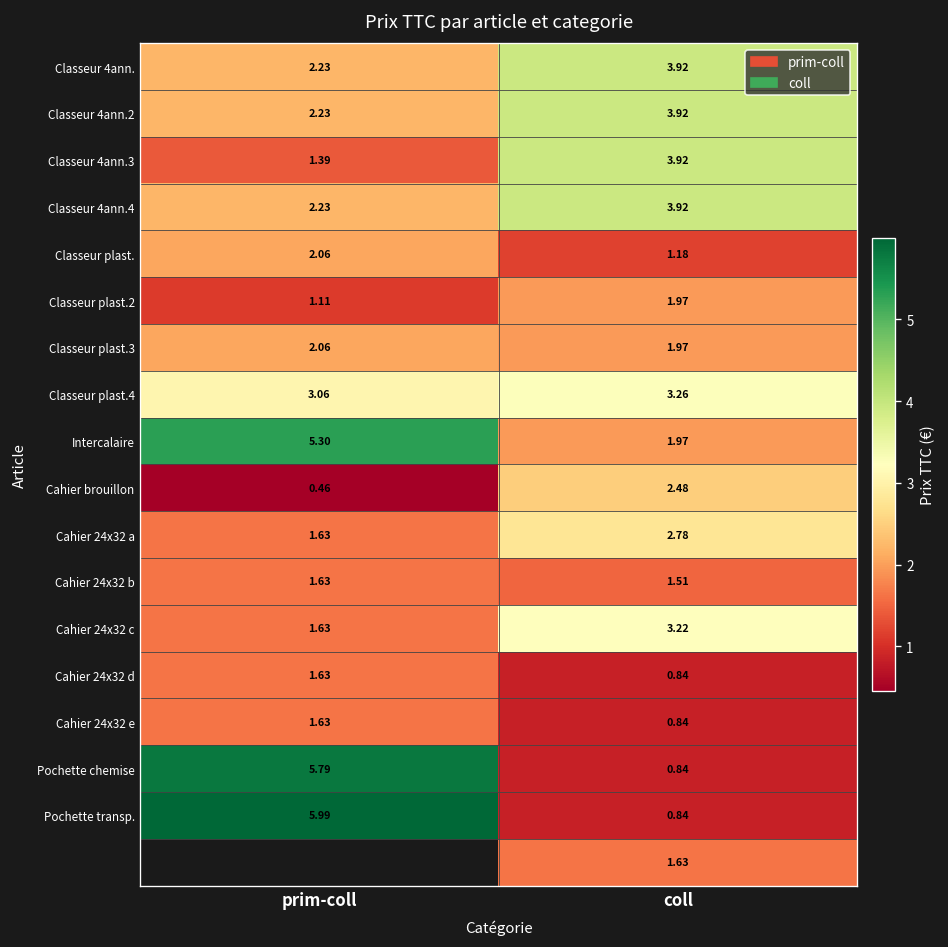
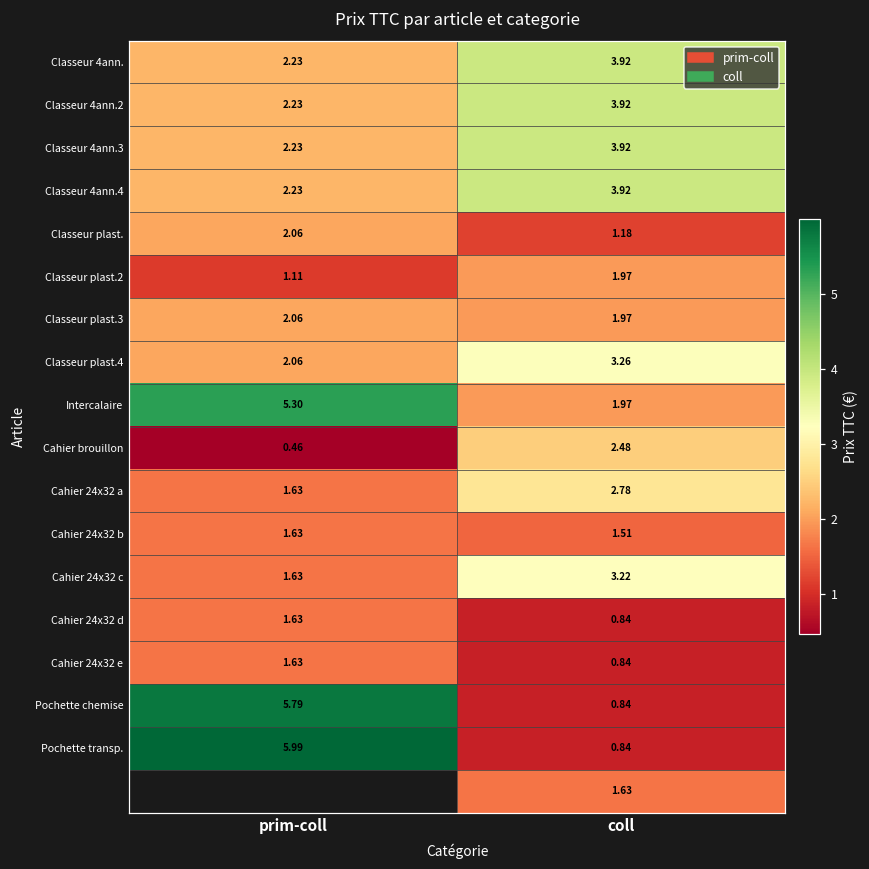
  {
    "Classeur 4ann.": {
      "prim-coll": 2.23,
      "coll": 3.92
    },
    "Classeur 4ann.2": {
      "prim-coll": 2.23,
      "coll": 3.92
    },
    "Classeur 4ann.3": {
-     "prim-coll": 1.39,
+     "prim-coll": 2.23,
      "coll": 3.92
    },
    "Classeur 4ann.4": {
      "prim-coll": 2.23,
      "coll": 3.92
    },
    "Classeur plast.": {
      "prim-coll": 2.06,
      "coll": 1.18
    },
    "Classeur plast.2": {
      "prim-coll": 1.11,
      "coll": 1.97
    },
    "Classeur plast.3": {
      "prim-coll": 2.06,
      "coll": 1.97
    },
    "Classeur plast.4": {
-     "prim-coll": 3.06,
+     "prim-coll": 2.06,
      "coll": 3.26
    },
    "Intercalaire": {
      "prim-coll": 5.30,
      "coll": 1.97
    },
    "Cahier brouillon": {
      "prim-coll": 0.46,
      "coll": 2.48
    },
    "Cahier 24x32 a": {
      "prim-coll": 1.63,
      "coll": 2.78
    },
    "Cahier 24x32 b": {
      "prim-coll": 1.63,
      "coll": 1.51
    },
    "Cahier 24x32 c": {
      "prim-coll": 1.63,
      "coll": 3.22
    },
    "Cahier 24x32 d": {
      "prim-coll": 1.63,
      "coll": 0.84
    },
    "Cahier 24x32 e": {
      "prim-coll": 1.63,
      "coll": 0.84
    },
    "Pochette chemise": {
      "prim-coll": 5.79,
      "coll": 0.84
    },
    "Pochette transp.": {
      "prim-coll": 5.99,
      "coll": 0.84
    }
  }
